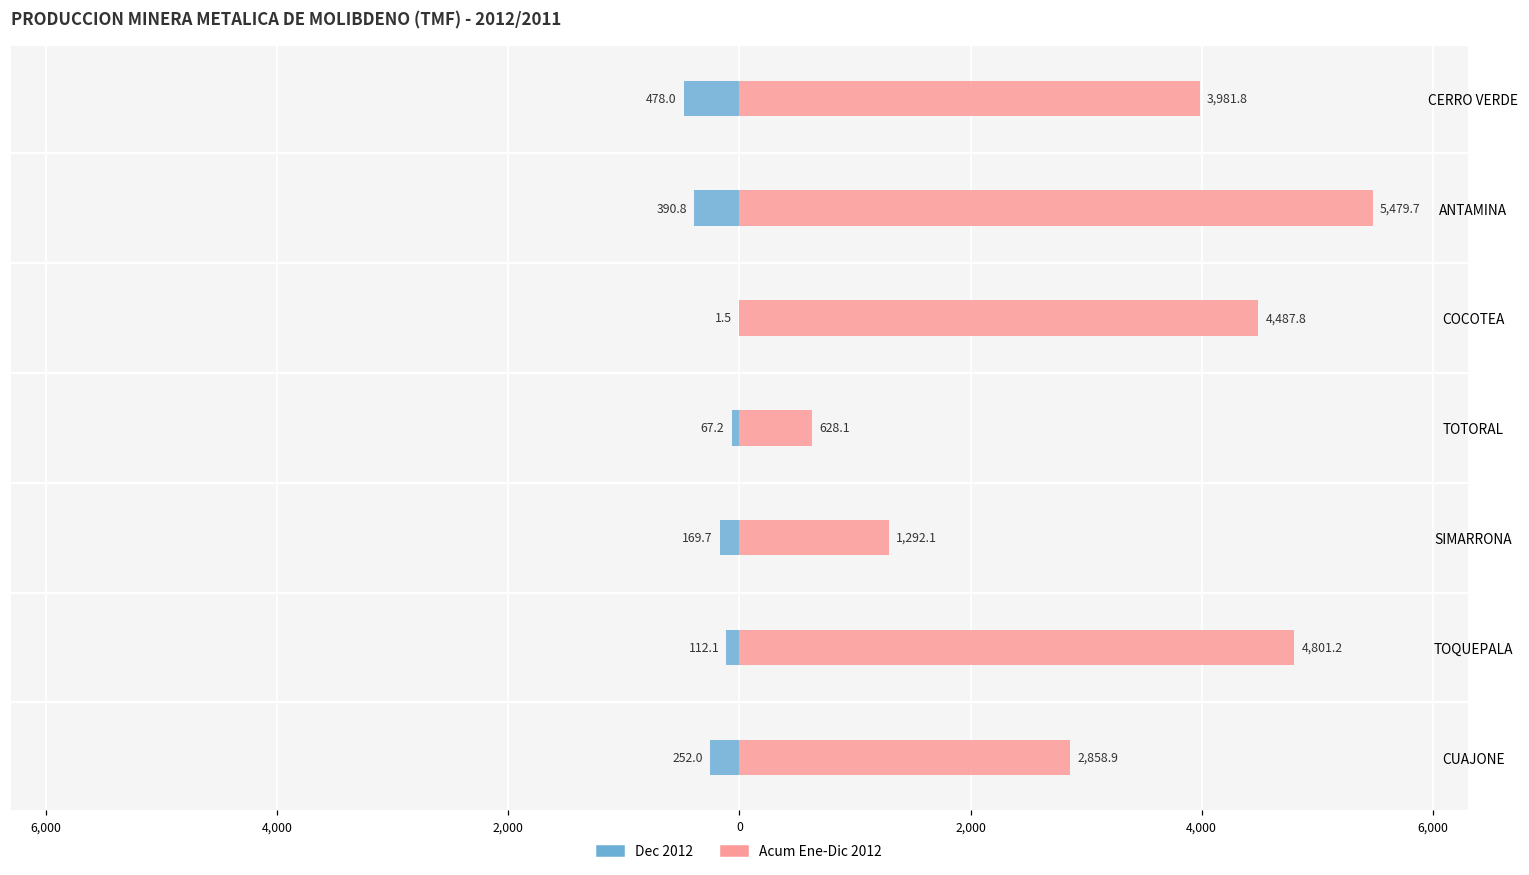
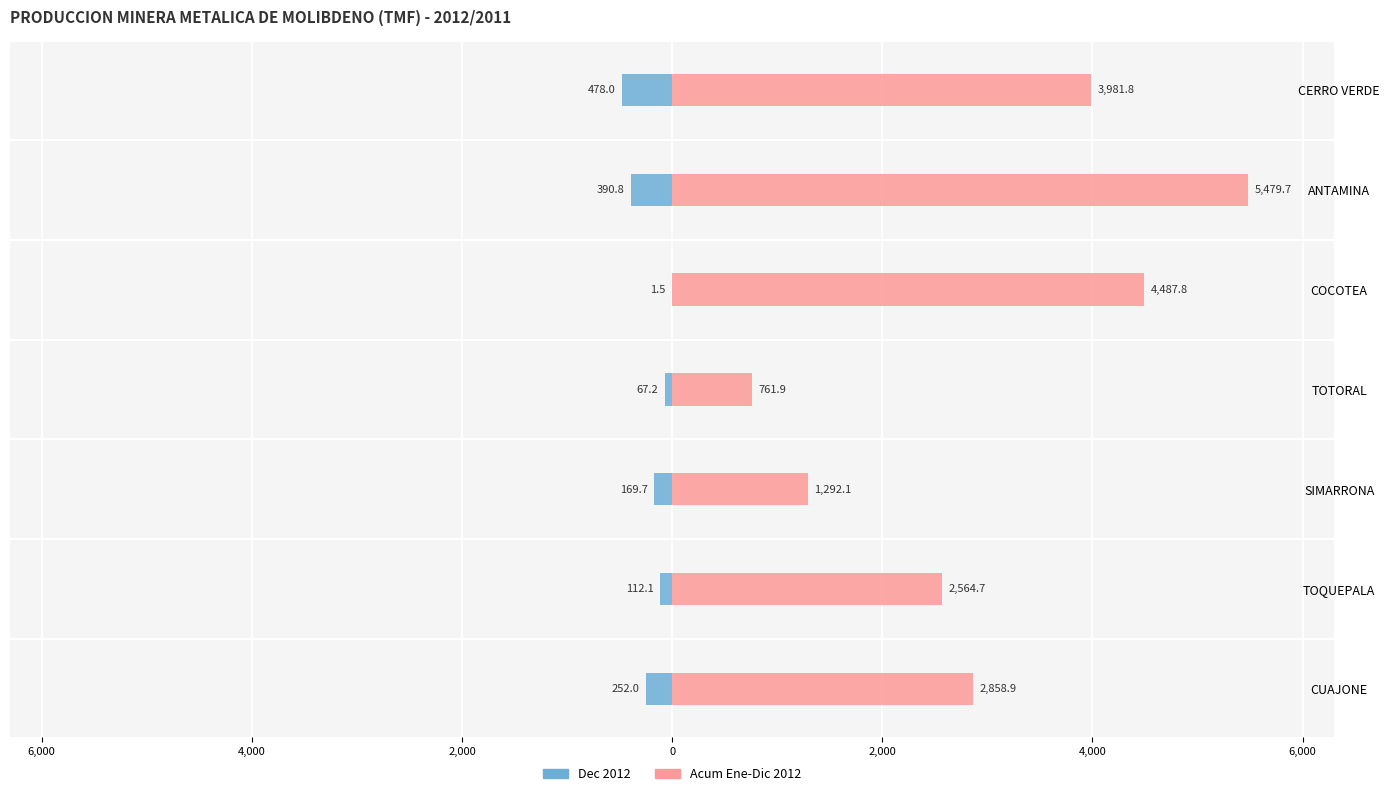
  {
    "Acum Ene-Dic 2012": {
      "CERRO VERDE": "3,981.8",
      "ANTAMINA": "5,479.7",
      "COCOTEA": "4,487.8",
-     "TOTORAL": "628.1",
+     "TOTORAL": "761.9",
      "SIMARRONA": "1,292.1",
-     "TOQUEPALA": "4,801.2",
+     "TOQUEPALA": "2,564.7",
      "CUAJONE": "2,858.9"
    }
  }
